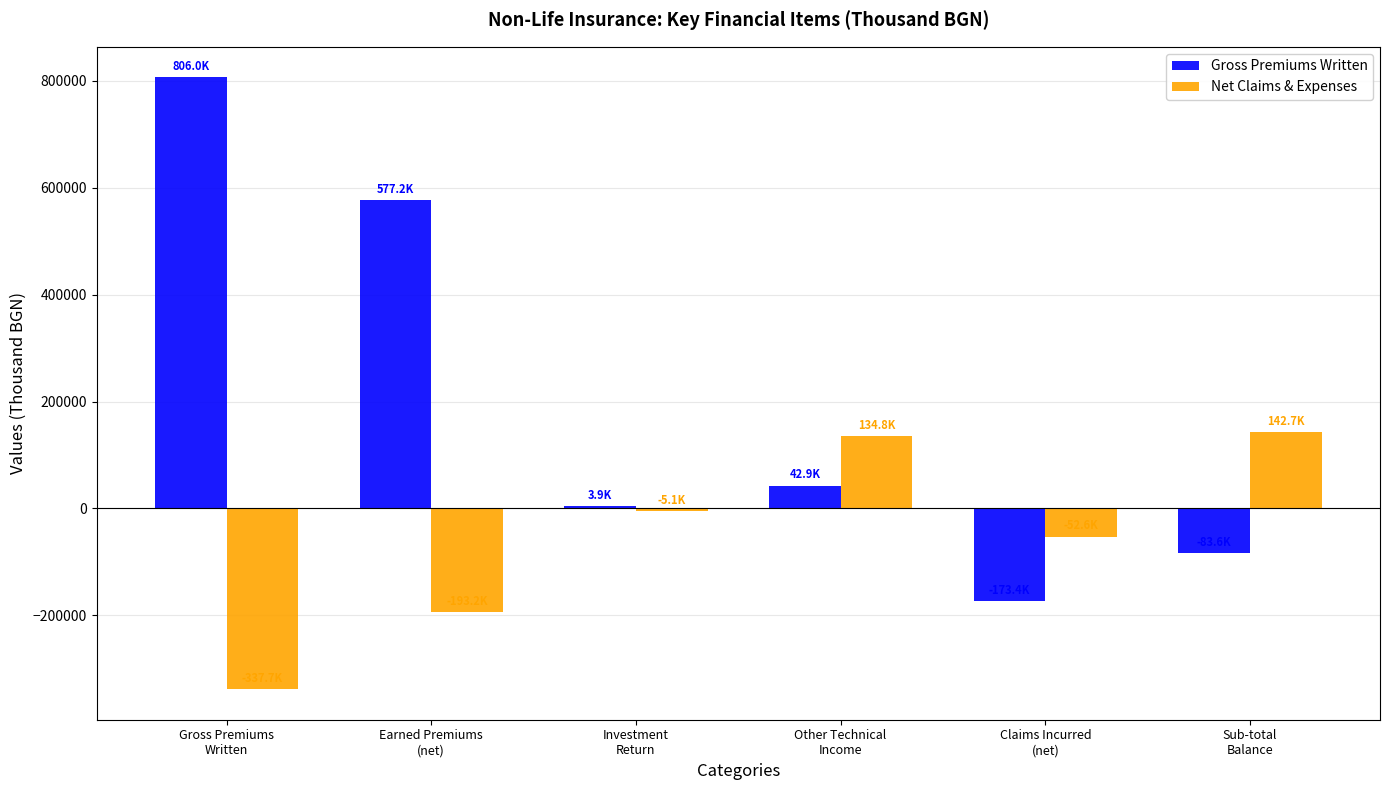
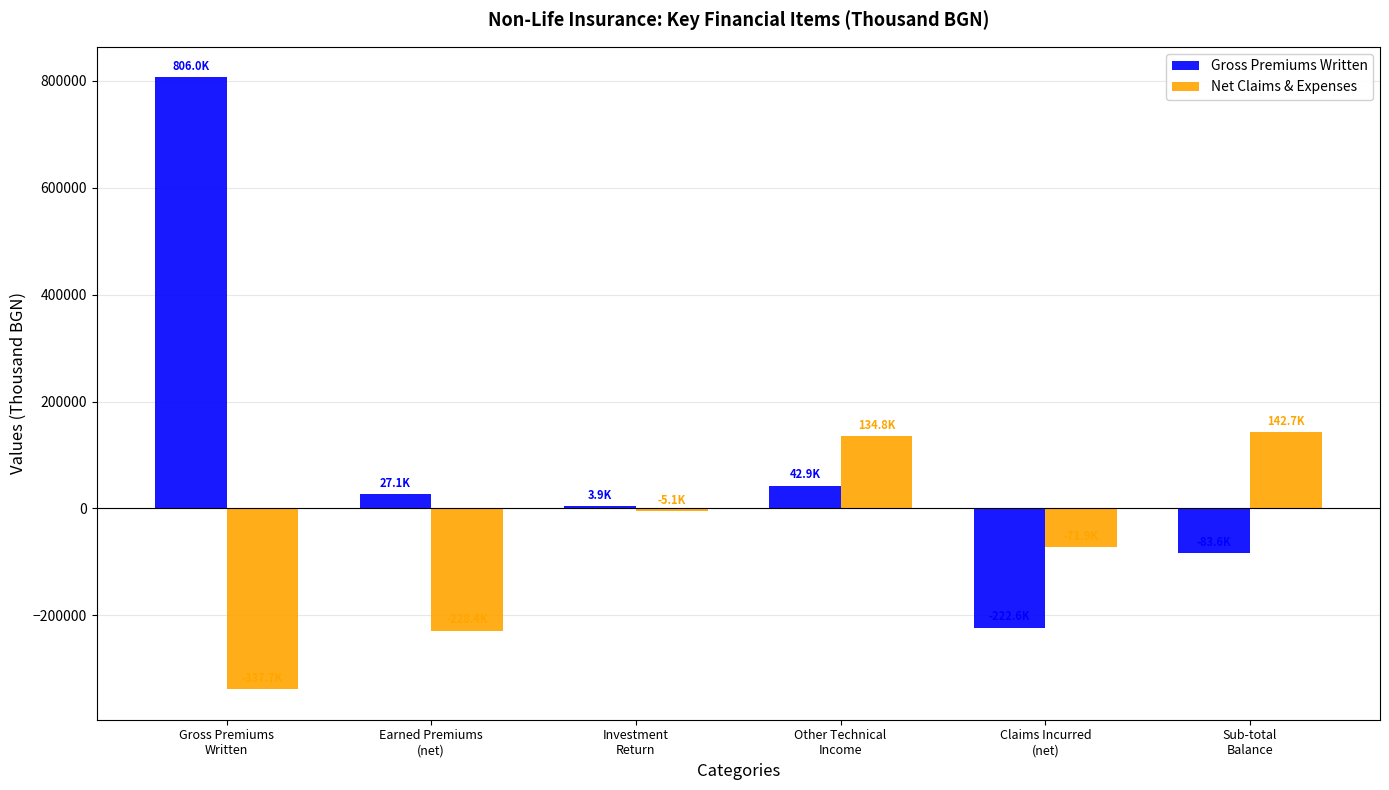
  {
    "Gross Premiums Written": {
      "Gross Premiums Written": "806.0K",
-     "Earned Premiums (net)": "577.2K",
+     "Earned Premiums (net)": "27.1K",
      "Investment Return": "3.9K",
      "Other Technical Income": "42.9K",
-     "Claims Incurred (net)": "-170000"
+     "Claims Incurred (net)": "-220000"
    },
    "Net Claims & Expenses": {
      "Gross Premiums Written": "-340000",
-     "Earned Premiums (net)": "-190000",
-     "Claims Incurred (net)": "-50000"
+     "Earned Premiums (net)": "-230000",
+     "Claims Incurred (net)": "-70000"
    }
  }
